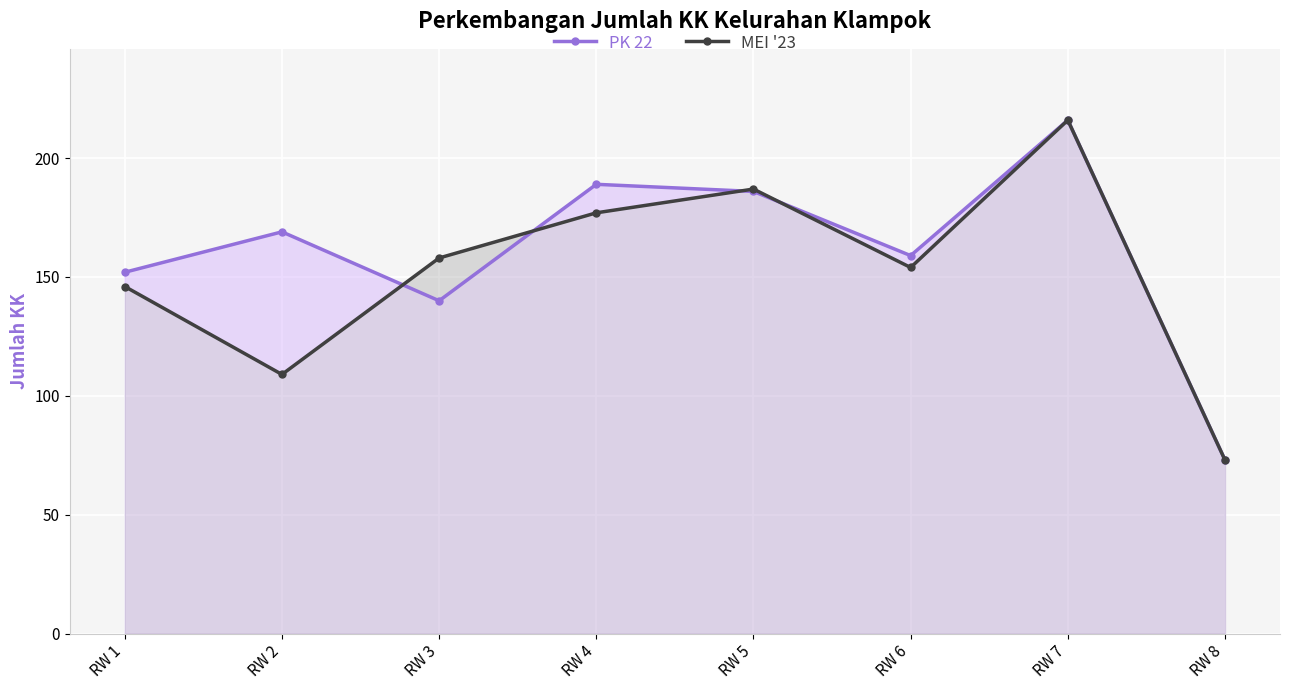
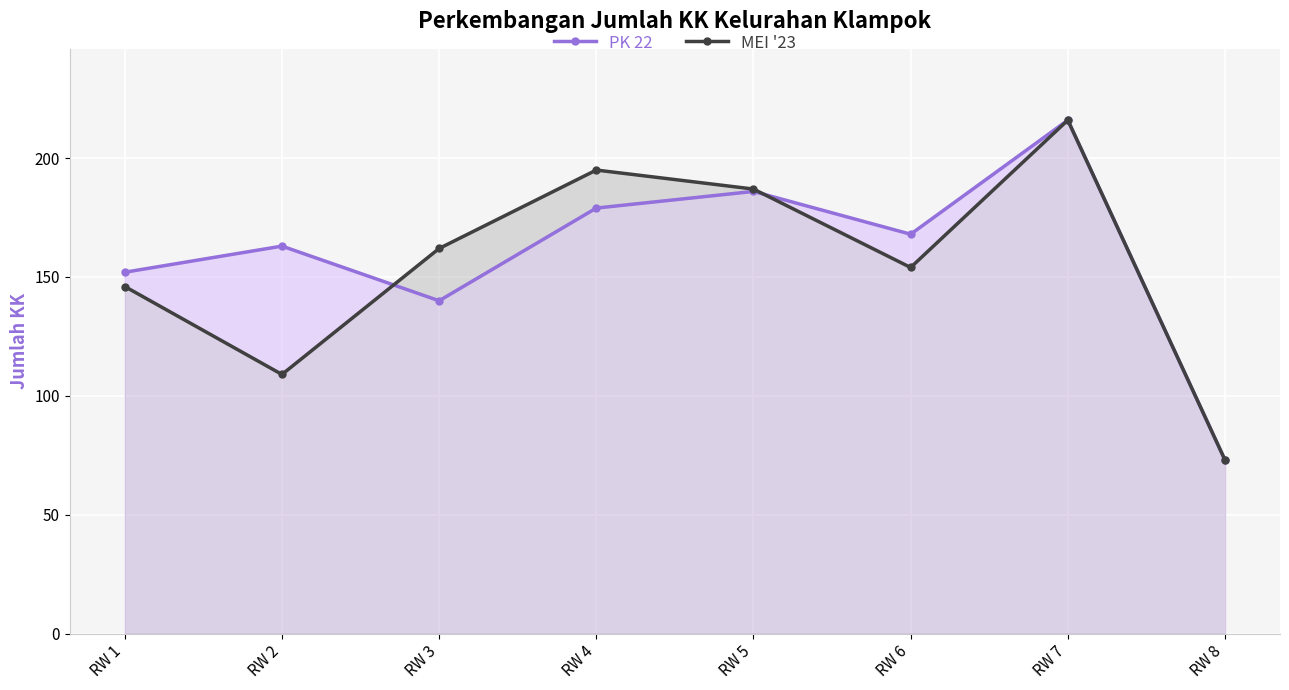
  {
    "PK 22": {
      "RW 1": 152,
-     "RW 2": 169,
+     "RW 2": 163,
      "RW 3": 140,
-     "RW 4": 189,
-     "RW 6": 159
+     "RW 4": 179,
+     "RW 6": 168
    },
    "MEI '23": {
      "RW 1": 146,
      "RW 2": 109,
-     "RW 3": 158,
-     "RW 4": 177,
+     "RW 3": 162,
+     "RW 4": 195,
      "RW 6": 154
    }
  }
